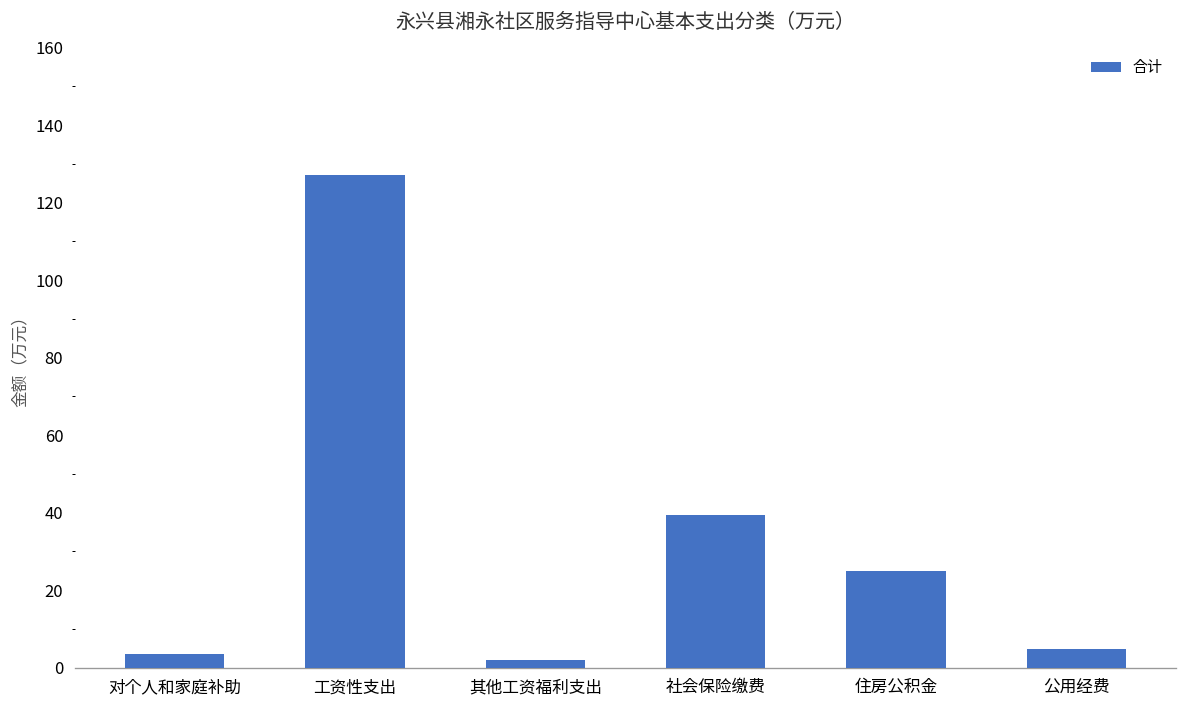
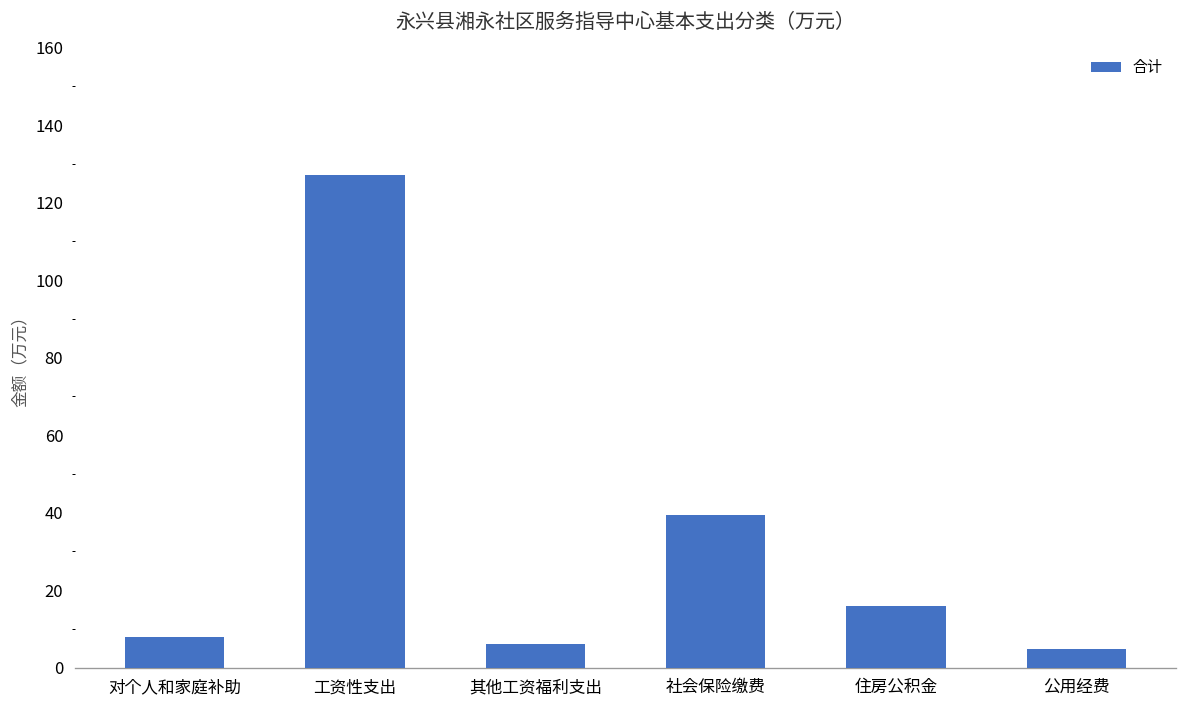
  {
-   "对个人和家庭补助": 3,
+   "对个人和家庭补助": 8,
    "工资性支出": 127,
-   "其他工资福利支出": 2,
+   "其他工资福利支出": 6,
    "社会保险缴费": 39,
-   "住房公积金": 25,
+   "住房公积金": 16,
    "公用经费": 5
  }
